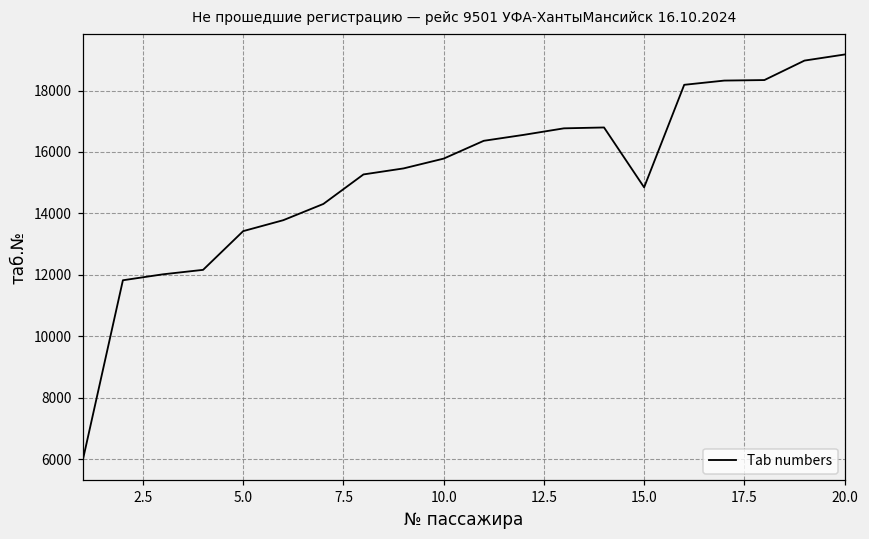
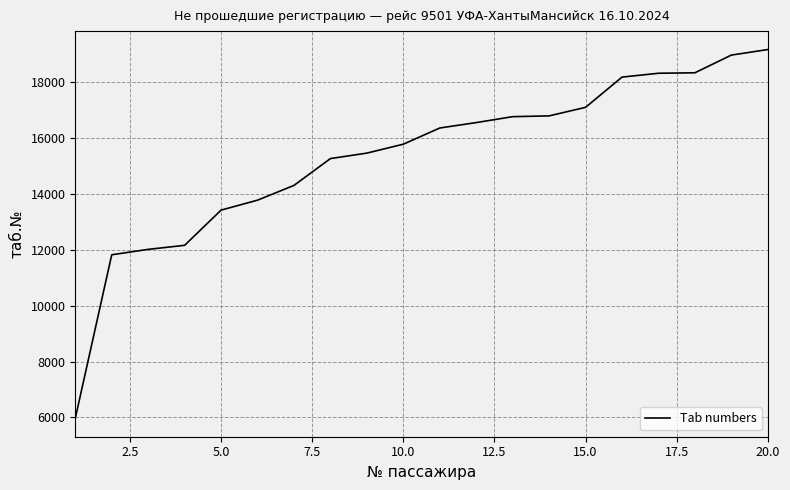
  {
    "5.0": 13400,
    "10.0": 15800,
-   "15.0": 14800,
+   "15.0": 17100,
    "20.0": 19200
  }
